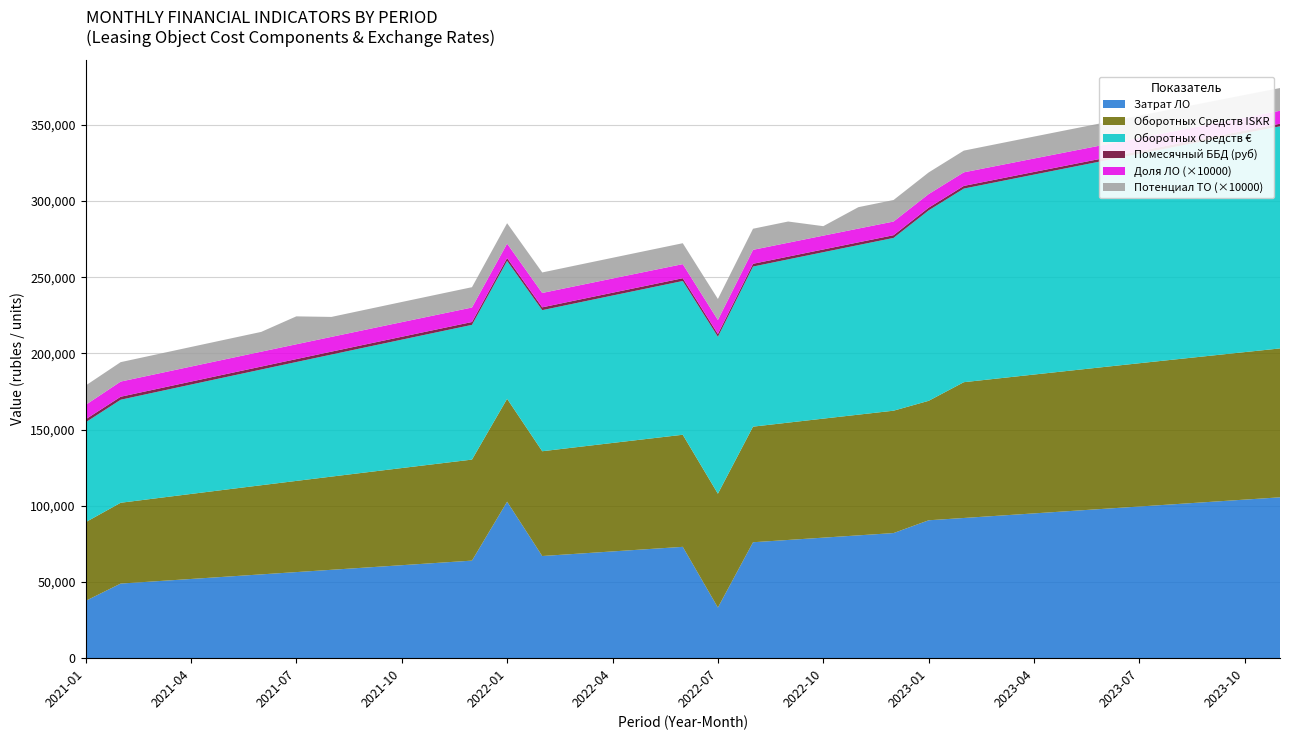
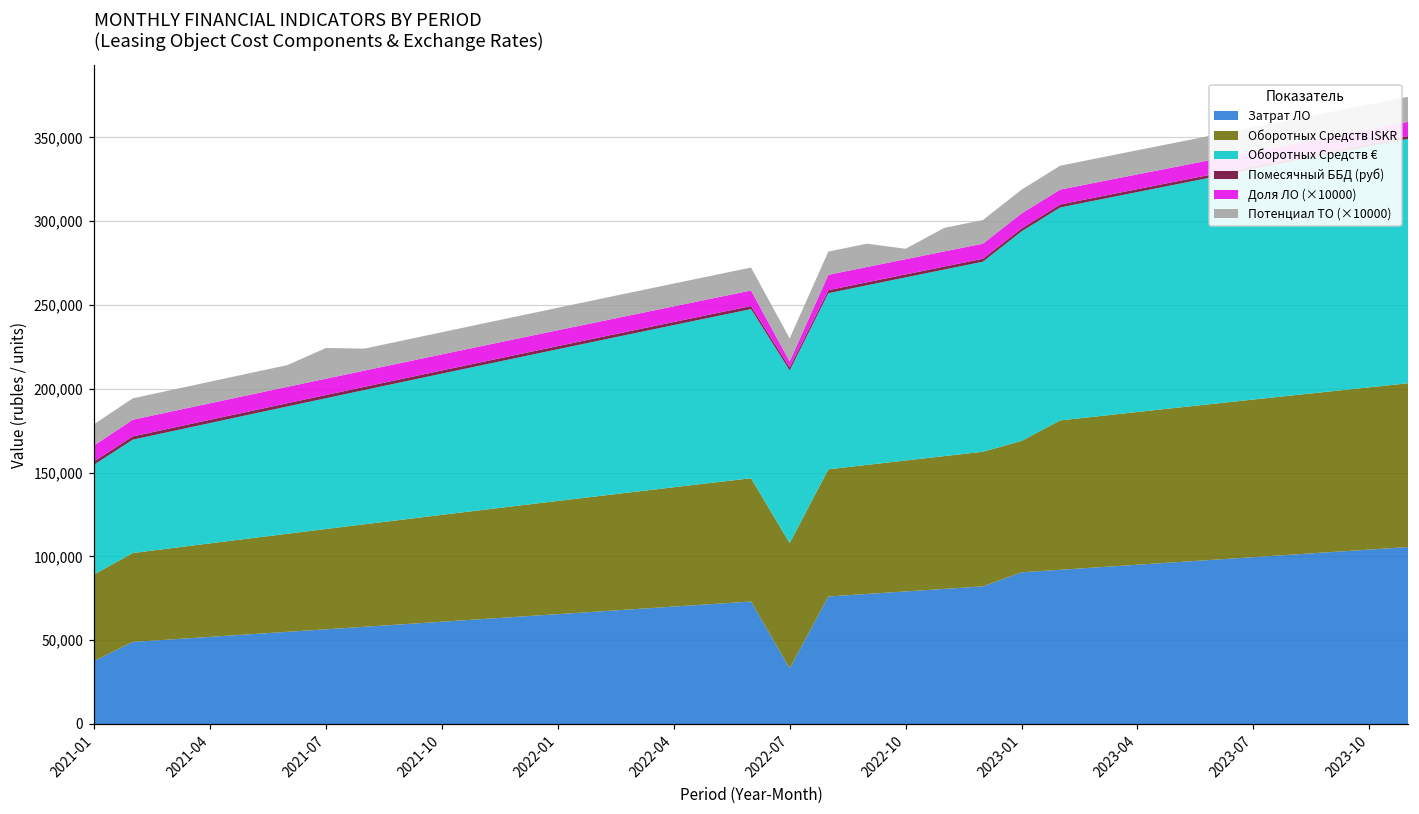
  {
    "Затрат ЛО": {
      "2021-01": "38,000",
      "2021-04": "52,000",
      "2021-07": "57,000",
      "2021-10": "61,000",
-     "2022-01": "103,000",
+     "2022-01": "66,000",
      "2022-04": "70,000",
      "2022-07": "33,000",
      "2022-10": "79,000",
      "2023-01": "91,000",
      "2023-04": "95,000",
      "2023-07": "100,000",
      "2023-10": "104,000"
    },
    "Оборотных Cредств ISKR": {
      "2021-01": "52,000",
      "2021-04": "56,000",
      "2021-07": "60,000",
      "2021-10": "64,000",
      "2022-01": "68,000",
      "2022-04": "71,000",
      "2022-07": "75,000",
      "2022-10": "78,000",
      "2023-01": "78,000",
      "2023-04": "91,000",
      "2023-07": "94,000",
      "2023-10": "97,000"
    },
    "Оборотных Cредств €": {
      "2021-01": "66,000",
      "2021-04": "72,000",
      "2021-07": "78,000",
      "2021-10": "84,000",
      "2022-01": "91,000",
      "2022-04": "97,000",
      "2022-07": "103,000",
      "2022-10": "109,000",
      "2023-01": "125,000",
      "2023-04": "131,000"
    },
    "Помесячный ББД (руб)": {
      "2021-01": "2,000",
      "2021-04": "2,000",
      "2021-07": "2,000",
      "2021-10": "2,000",
      "2022-01": "2,000",
      "2022-04": "2,000",
      "2022-07": "2,000",
      "2022-10": "2,000",
      "2023-01": "2,000",
      "2023-04": "2,000"
    },
    "Доля ЛО (×10000)": {
      "2021-01": "9,000",
      "2021-04": "10,000",
      "2021-07": "10,000",
      "2021-10": "10,000",
      "2022-01": "9,000",
      "2022-04": "9,000",
-     "2022-07": "9,000",
+     "2022-07": "4,000",
      "2022-10": "9,000",
      "2023-01": "9,000",
      "2023-04": "9,000"
    },
    "Потенциал ТО (×10000)": {
      "2021-01": "13,000",
      "2021-04": "13,000",
      "2021-07": "18,000",
      "2021-10": "13,000",
      "2022-01": "13,000",
      "2022-04": "14,000",
      "2022-07": "14,000",
      "2022-10": "6,000",
      "2023-01": "14,000",
      "2023-04": "14,000"
    }
  }
